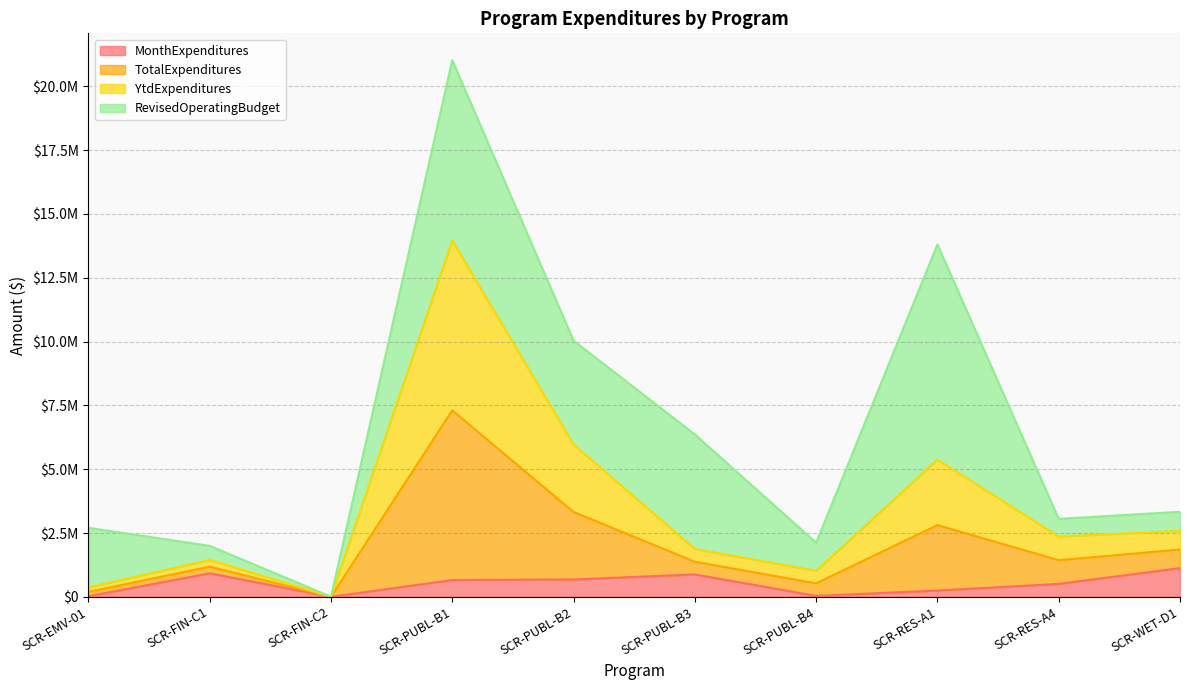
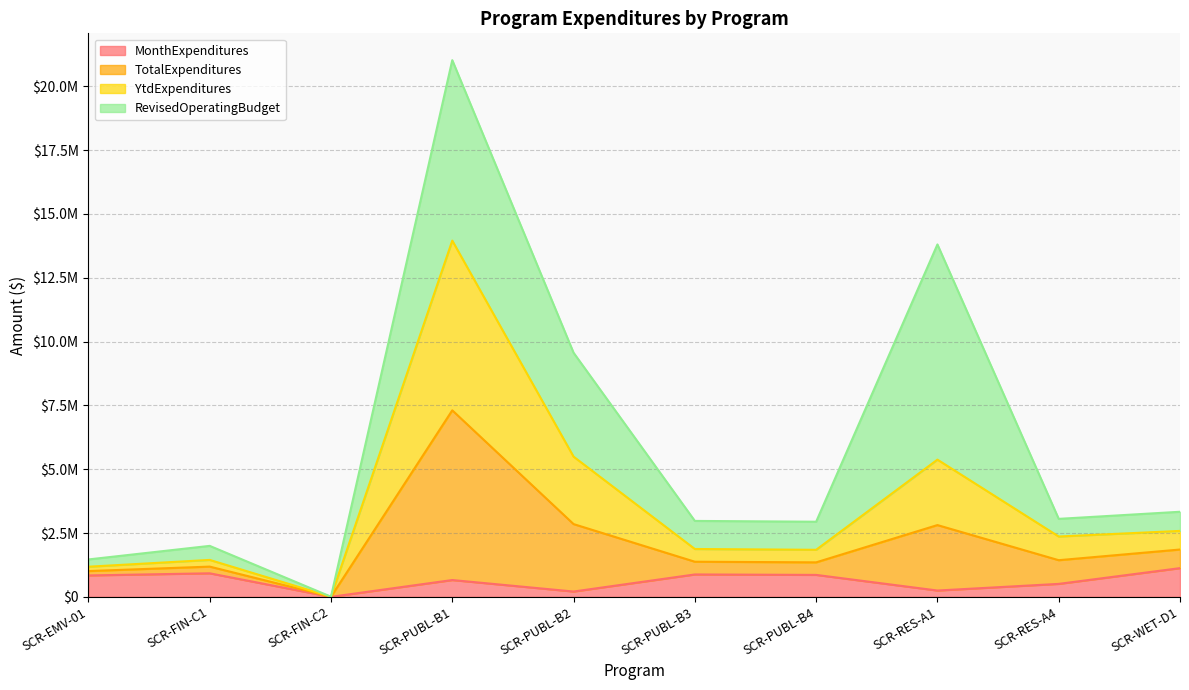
  {
    "MonthExpenditures": {
-     "SCR-EMV-01": "$0",
+     "SCR-EMV-01": "$800000",
      "SCR-FIN-C1": "$900000",
      "SCR-PUBL-B1": "$700000",
-     "SCR-PUBL-B2": "$700000",
+     "SCR-PUBL-B2": "$200000",
      "SCR-PUBL-B3": "$900000",
-     "SCR-PUBL-B4": "$0",
+     "SCR-PUBL-B4": "$900000",
      "SCR-RES-A1": "$200000",
      "SCR-RES-A4": "$500000",
      "SCR-WET-D1": "$1100000"
    },
    "RevisedOperatingBudget": {
-     "SCR-EMV-01": "$2300000",
+     "SCR-EMV-01": "$300000",
      "SCR-FIN-C1": "$600000",
      "SCR-PUBL-B1": "$7100000",
      "SCR-PUBL-B2": "$4100000",
-     "SCR-PUBL-B3": "$4500000",
+     "SCR-PUBL-B3": "$1100000",
      "SCR-PUBL-B4": "$1100000",
      "SCR-RES-A1": "$8400000",
      "SCR-RES-A4": "$700000",
      "SCR-WET-D1": "$800000"
    }
  }
